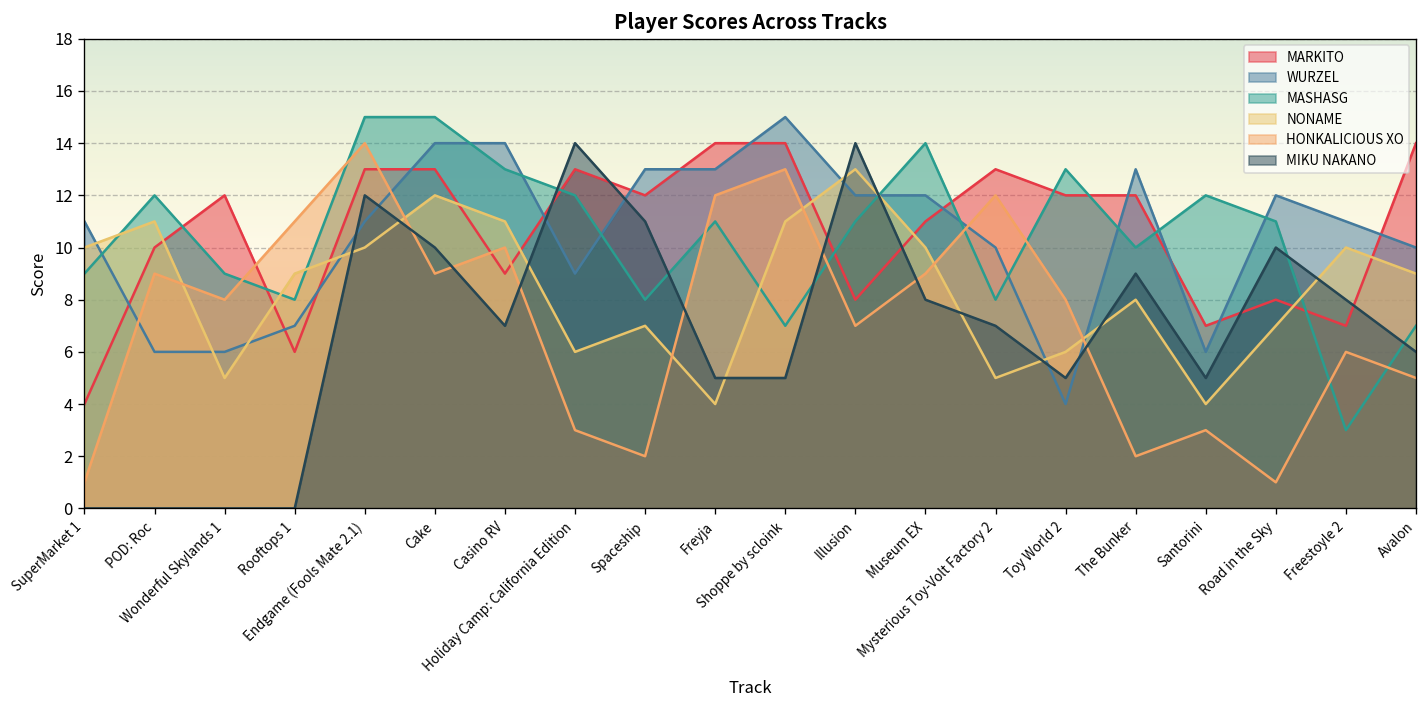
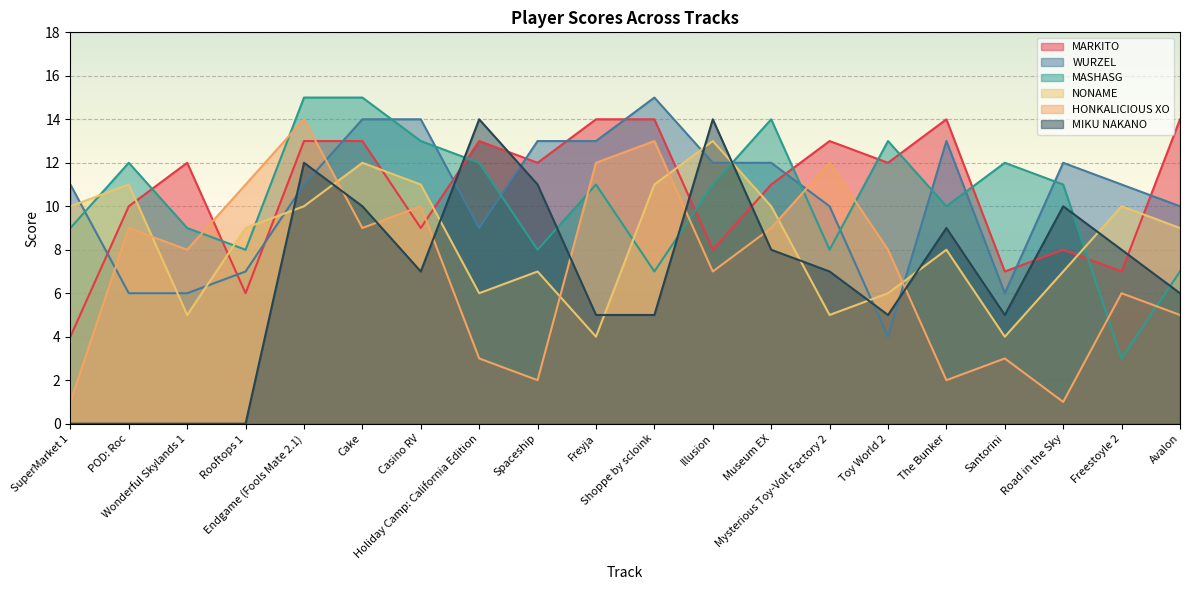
  {
    "MARKITO": {
      "SuperMarket 1": 4,
      "POD: Roc": 10,
      "Wonderful Skylands 1": 12,
      "Rooftops 1": 6,
      "Endgame (Fools Mate 2.1)": 13,
      "Cake": 13,
      "Casino RV": 9,
      "Holiday Camp: California Edition": 13,
      "Spaceship": 12,
      "Freyja": 14,
      "Shoppe by scloink": 14,
      "Illusion": 8,
      "Museum EX": 11,
      "Mysterious Toy-Volt Factory 2": 13,
      "Toy World 2": 12,
-     "The Bunker": 12,
+     "The Bunker": 14,
      "Santorini": 7,
      "Road in the Sky": 8,
      "Freestoyle 2": 7,
      "Avalon": 14
    },
    "MIKU NAKANO": {
      "SuperMarket 1": 0,
      "POD: Roc": 0,
      "Wonderful Skylands 1": 0,
      "Rooftops 1": 0,
      "Endgame (Fools Mate 2.1)": 12,
      "Cake": 10,
      "Casino RV": 7,
      "Holiday Camp: California Edition": 14,
      "Spaceship": 11,
      "Freyja": 5,
      "Shoppe by scloink": 5,
      "Illusion": 14,
      "Museum EX": 8,
      "Mysterious Toy-Volt Factory 2": 7,
      "Toy World 2": 5,
      "The Bunker": 9,
      "Santorini": 5,
      "Road in the Sky": 10,
      "Freestoyle 2": 8,
      "Avalon": 6
    }
  }
